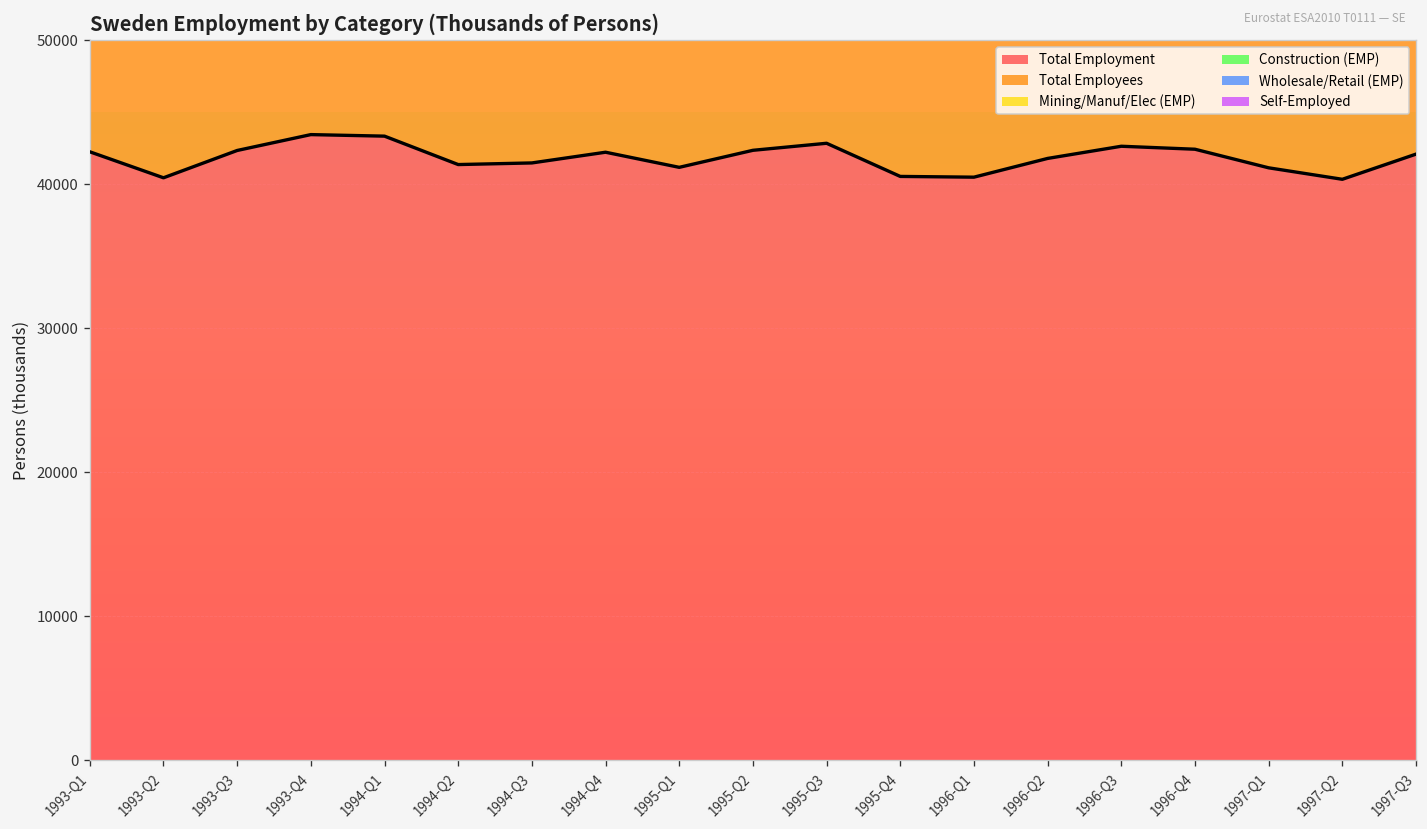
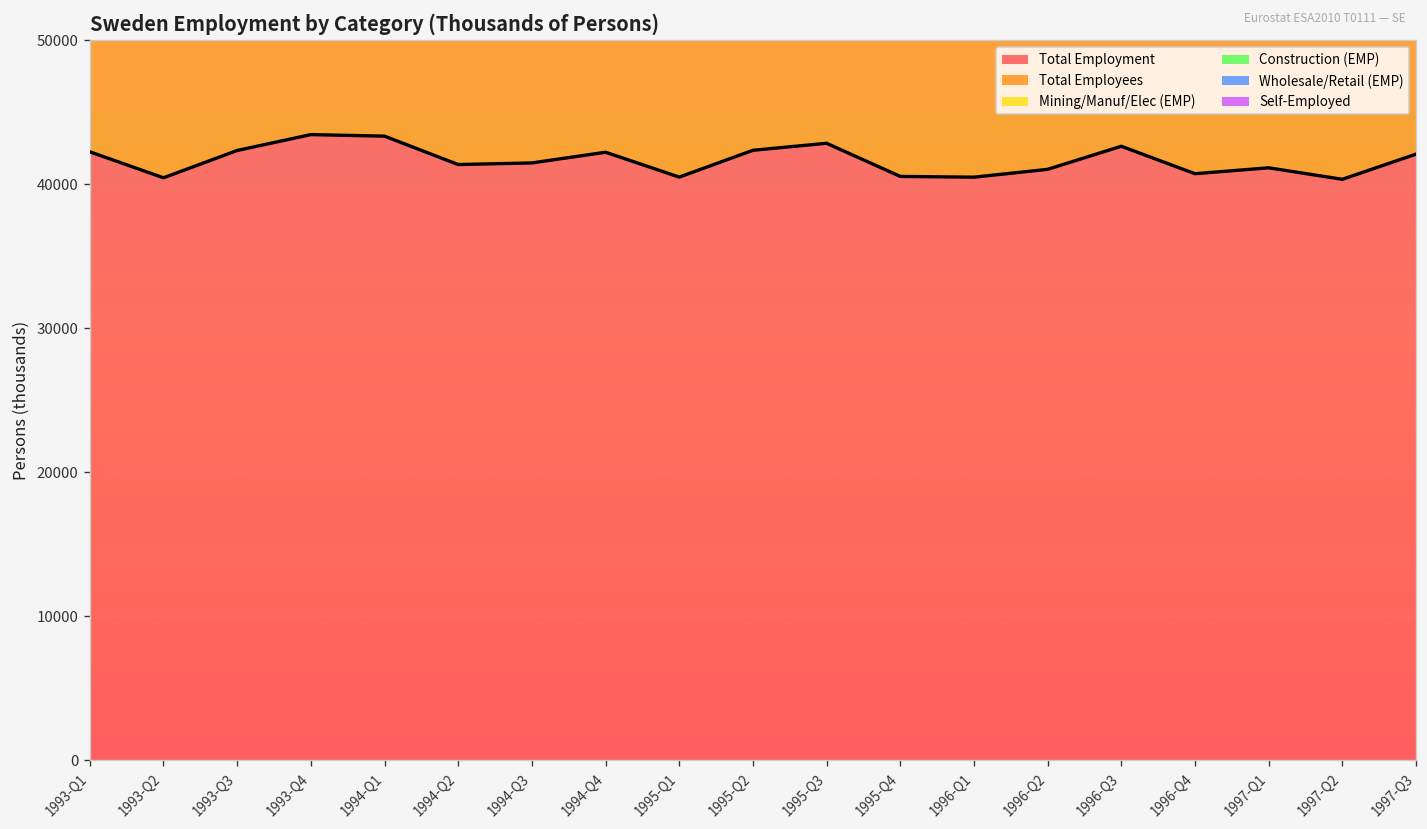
  {
    "Total Employment": {
      "1993-Q1": 42300,
      "1993-Q2": 40500,
      "1993-Q3": 42400,
      "1993-Q4": 43500,
      "1994-Q1": 43400,
      "1994-Q2": 41400,
      "1994-Q3": 41500,
      "1994-Q4": 42200,
-     "1995-Q1": 41200,
+     "1995-Q1": 40500,
      "1995-Q2": 42400,
      "1995-Q3": 42900,
      "1995-Q4": 40600,
      "1996-Q1": 40500,
-     "1996-Q2": 41800,
+     "1996-Q2": 41000,
      "1996-Q3": 42600,
-     "1996-Q4": 42400,
+     "1996-Q4": 40700,
      "1997-Q1": 41200,
      "1997-Q2": 40400,
      "1997-Q3": 42100
    }
  }
